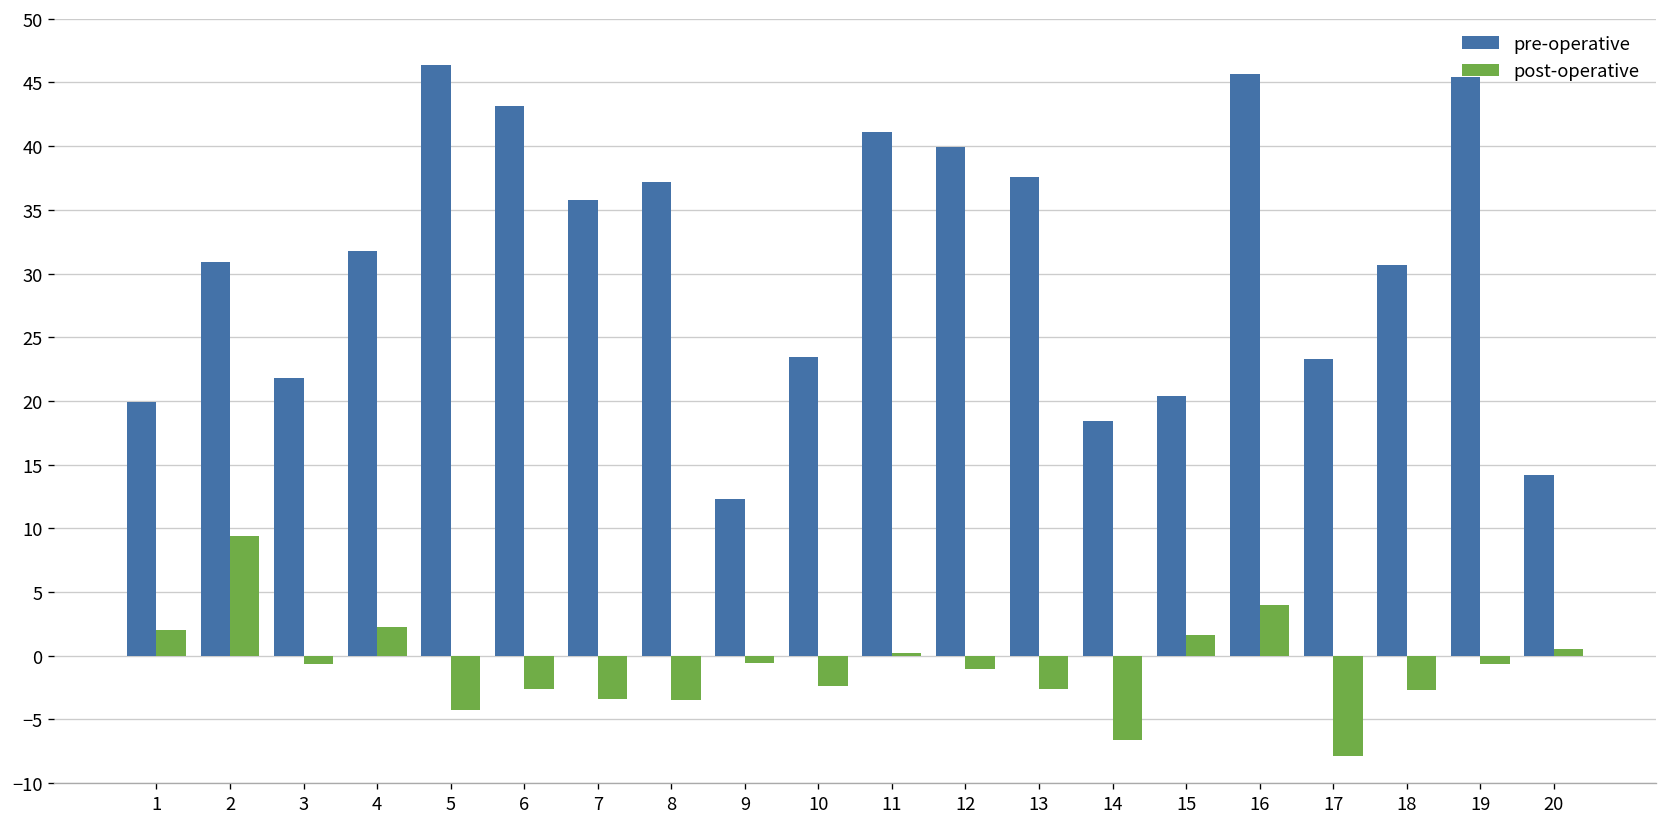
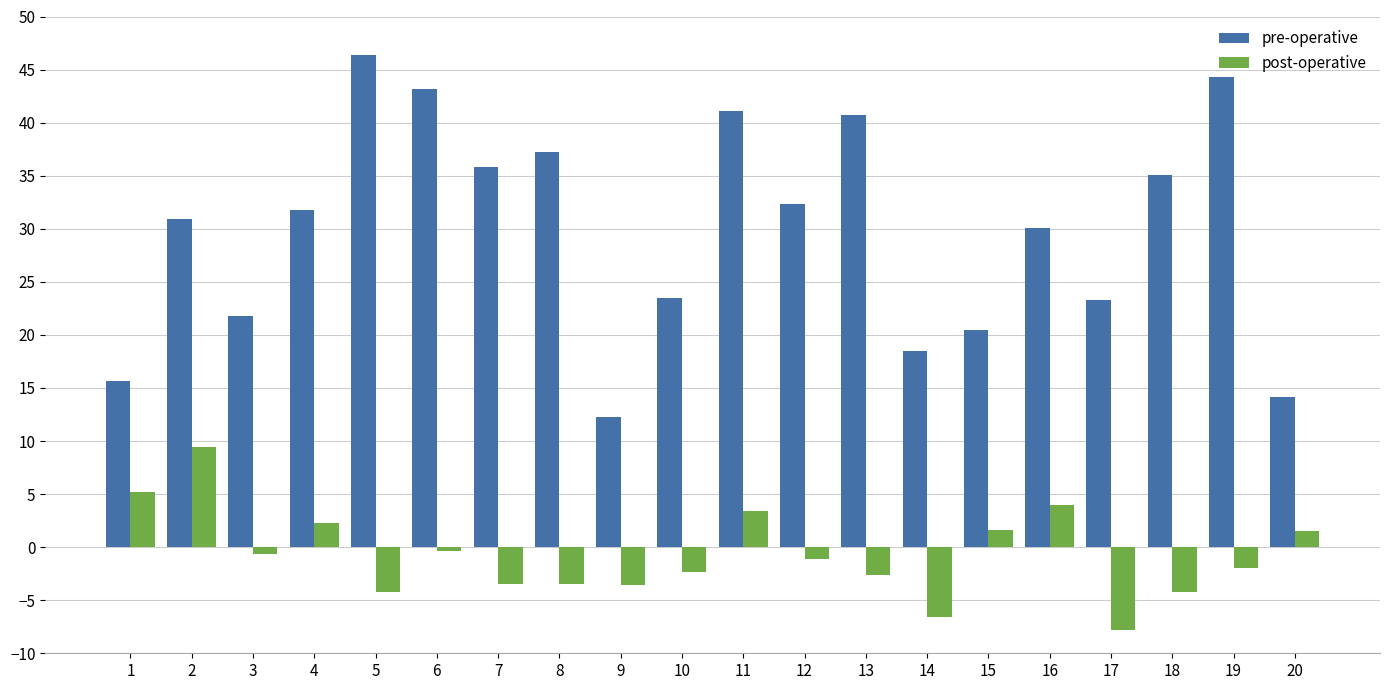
  {
    "pre-operative": {
-     "1": 19.9,
+     "1": 15.7,
      "2": 30.9,
      "3": 21.8,
      "4": 31.8,
      "5": 46.4,
      "6": 43.1,
      "7": 35.8,
      "8": 37.2,
      "9": 12.3,
      "10": 23.4,
      "11": 41.1,
-     "12": 40.0,
-     "13": 37.5,
+     "12": 32.4,
+     "13": 40.7,
      "14": 18.4,
      "15": 20.4,
-     "16": 45.7,
+     "16": 30.1,
      "17": 23.3,
-     "18": 30.6,
-     "19": 45.4,
+     "18": 35.0,
+     "19": 44.3,
      "20": 14.2
    },
    "post-operative": {
-     "1": 2.0,
+     "1": 5.2,
      "2": 9.4,
      "3": -0.6,
      "4": 2.2,
      "5": -4.3,
-     "6": -2.6,
+     "6": -0.4,
      "7": -3.4,
      "8": -3.5,
-     "9": -0.6,
+     "9": -3.5,
      "10": -2.4,
-     "11": 0.2,
+     "11": 3.4,
      "12": -1.1,
      "13": -2.6,
      "14": -6.6,
      "15": 1.7,
      "16": 4.0,
      "17": -7.9,
-     "18": -2.7,
-     "19": -0.7,
-     "20": 0.5
+     "18": -4.2,
+     "19": -2.0,
+     "20": 1.5
    }
  }
